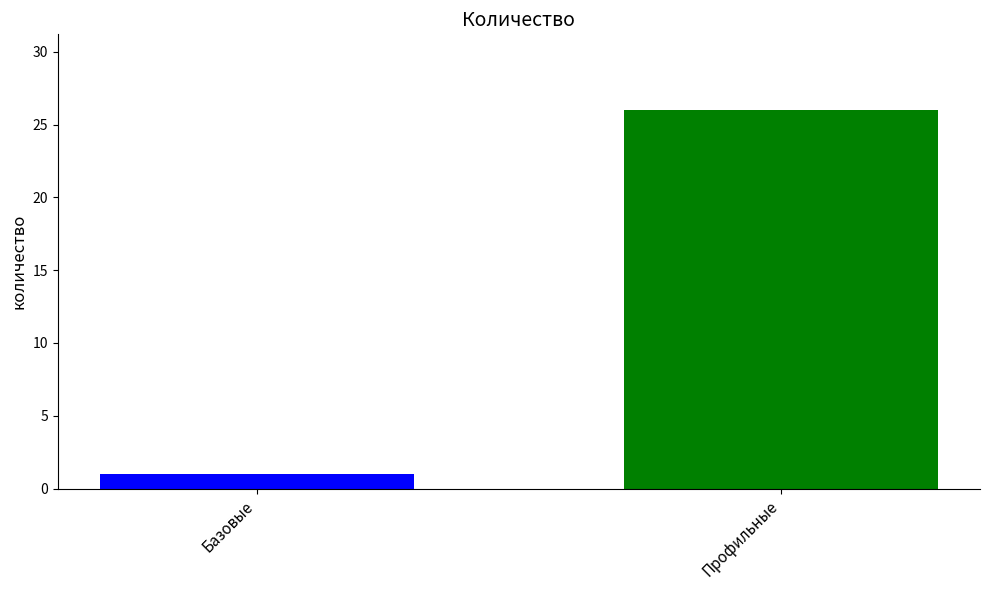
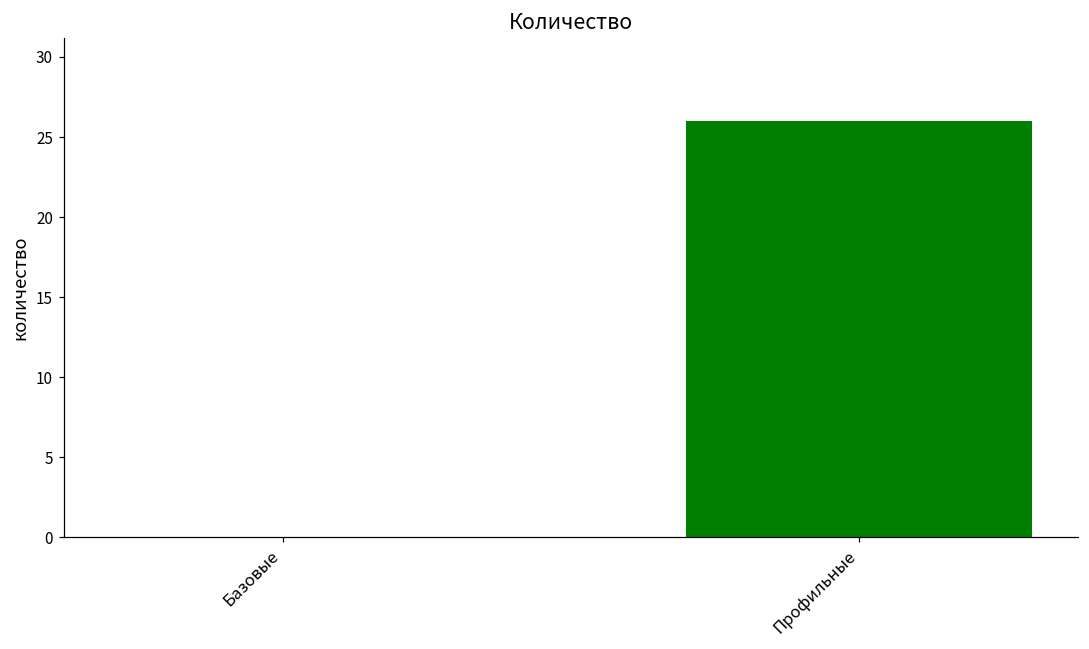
  {
-   "Базовые": 1,
+   "Базовые": 0,
    "Профильные": 26
  }
